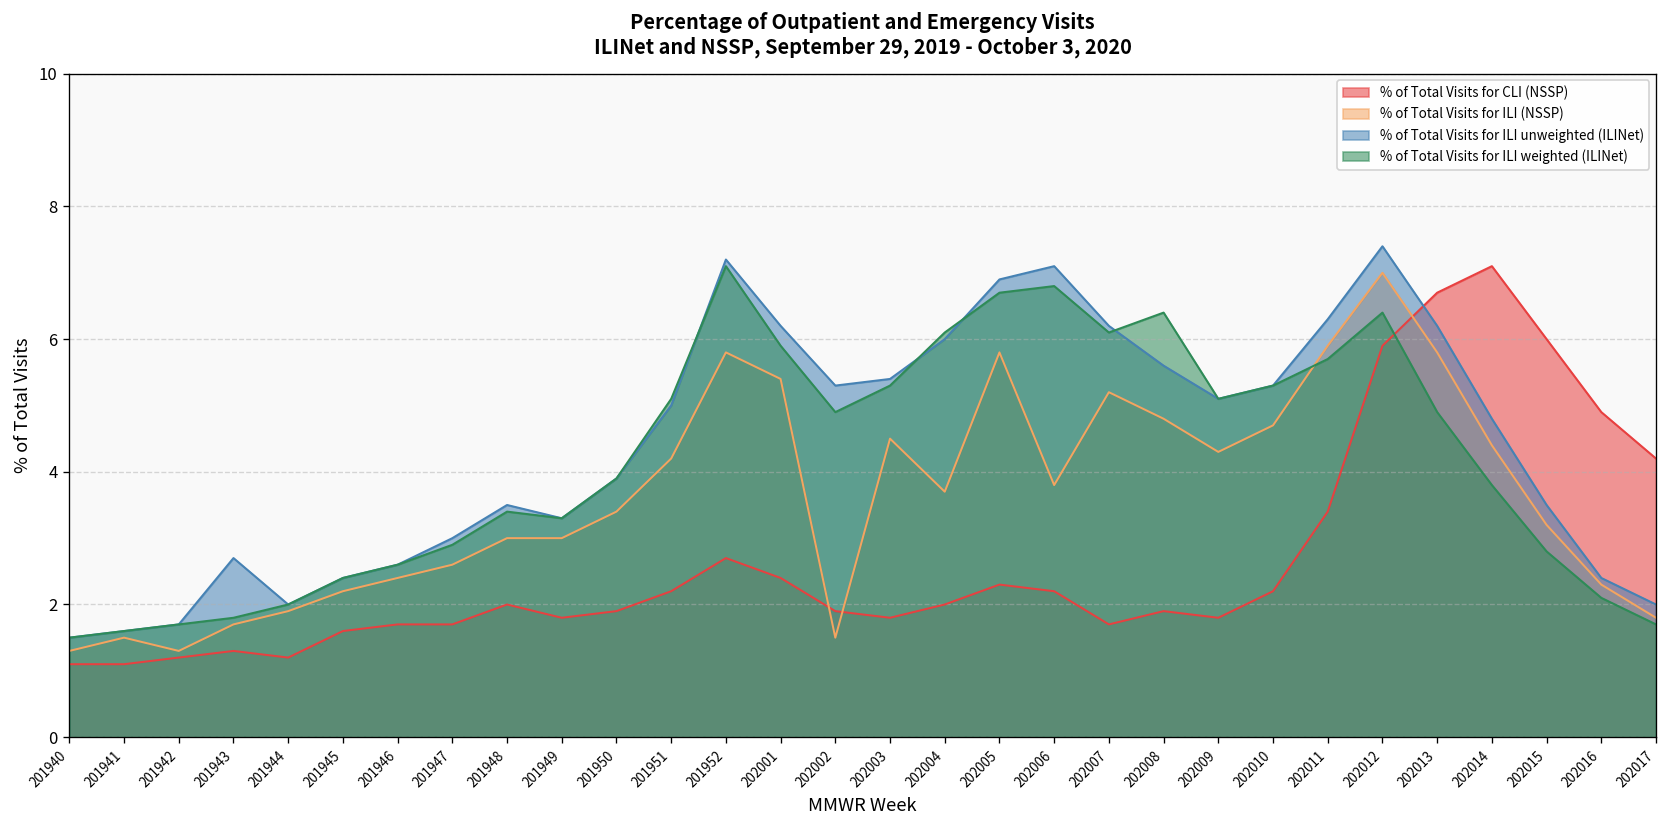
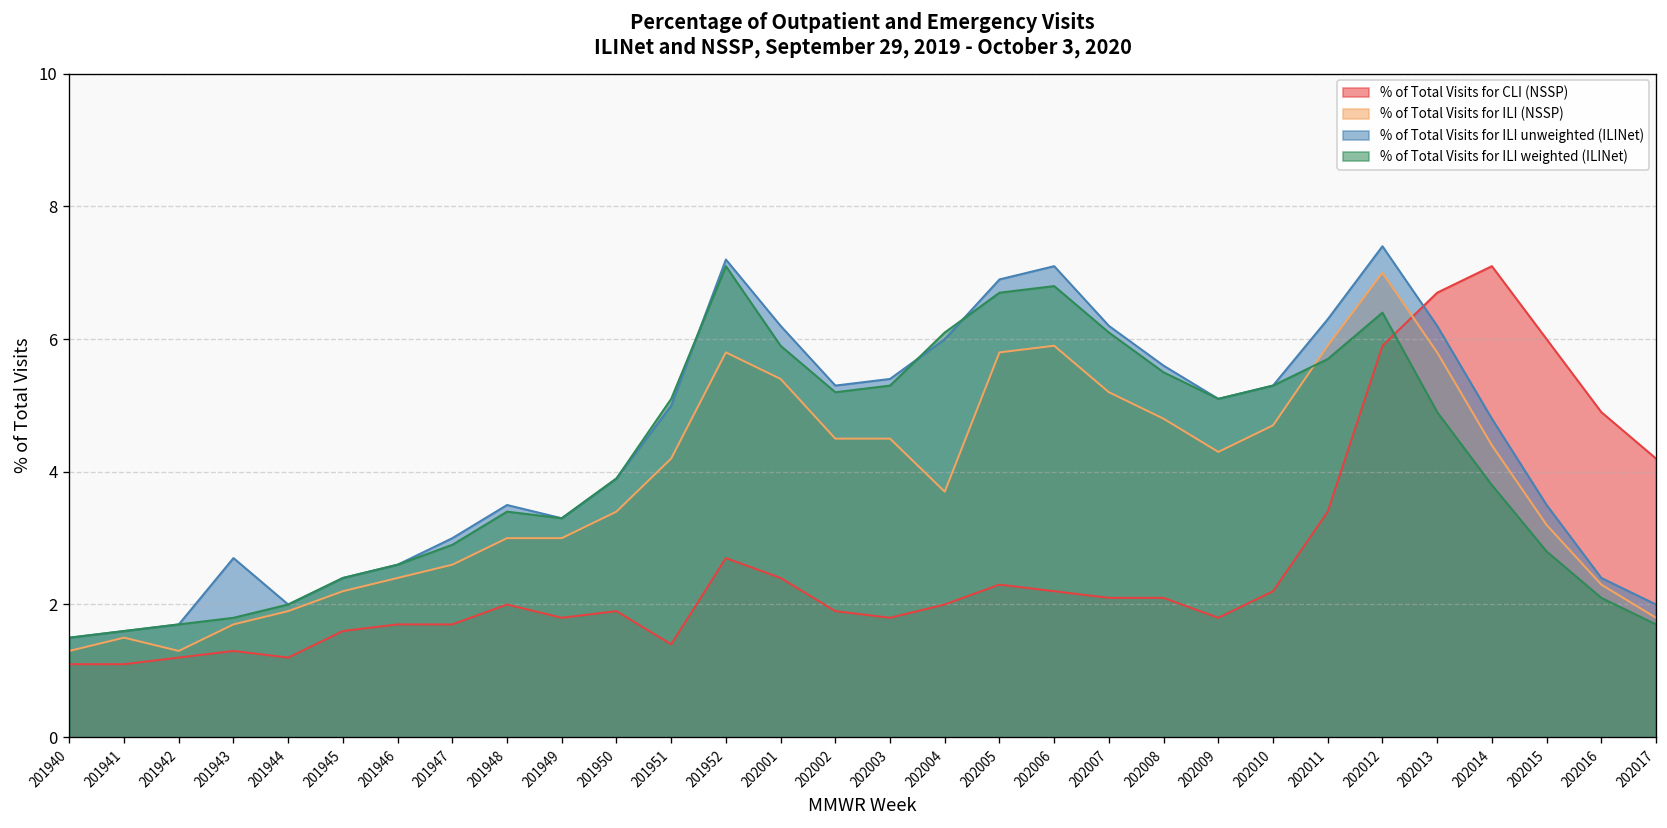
  {
    "% of Total Visits for CLI (NSSP)": {
      "201940": 1.1,
      "201941": 1.1,
      "201942": 1.2,
      "201943": 1.3,
      "201944": 1.2,
      "201945": 1.6,
      "201946": 1.7,
      "201947": 1.7,
      "201948": 2.0,
      "201949": 1.8,
      "201950": 1.9,
-     "201951": 2.2,
+     "201951": 1.4,
      "201952": 2.7,
      "202001": 2.4,
      "202002": 1.9,
      "202003": 1.8,
      "202004": 2.0,
      "202005": 2.3,
      "202006": 2.2,
-     "202007": 1.7,
-     "202008": 1.9,
+     "202007": 2.1,
+     "202008": 2.1,
      "202009": 1.8,
      "202010": 2.2,
      "202011": 3.4,
      "202012": 5.9,
      "202013": 6.7,
      "202014": 7.1,
      "202015": 6.0,
      "202016": 4.9,
      "202017": 4.2
    },
    "% of Total Visits for ILI (NSSP)": {
      "201940": 1.3,
      "201941": 1.5,
      "201942": 1.3,
      "201943": 1.7,
      "201944": 1.9,
      "201945": 2.2,
      "201946": 2.4,
      "201947": 2.6,
      "201948": 3.0,
      "201949": 3.0,
      "201950": 3.4,
      "201951": 4.2,
      "201952": 5.8,
      "202001": 5.4,
-     "202002": 1.5,
+     "202002": 4.5,
      "202003": 4.5,
      "202004": 3.7,
      "202005": 5.8,
-     "202006": 3.8,
+     "202006": 5.9,
      "202007": 5.2,
      "202008": 4.8,
      "202009": 4.3,
      "202010": 4.7,
      "202011": 5.9,
      "202012": 7.0,
      "202013": 5.8,
      "202014": 4.4,
      "202015": 3.2,
      "202016": 2.3,
      "202017": 1.8
    },
    "% of Total Visits for ILI unweighted (ILINet)": {
      "201943": 2.7,
      "201947": 3.0,
      "201948": 3.5,
      "201951": 5.0,
      "201952": 7.2,
      "202001": 6.2,
      "202002": 5.3,
      "202003": 5.4,
      "202004": 6.0,
      "202005": 6.9,
      "202006": 7.1,
      "202007": 6.2,
      "202008": 5.6,
      "202011": 6.3,
      "202012": 7.4,
      "202013": 6.2,
      "202014": 4.8,
      "202015": 3.5,
      "202016": 2.4,
      "202017": 2.0
    },
    "% of Total Visits for ILI weighted (ILINet)": {
      "201943": 1.8,
      "201947": 2.9,
      "201948": 3.4,
      "201951": 5.1,
      "201952": 7.1,
      "202001": 5.9,
-     "202002": 4.9,
+     "202002": 5.2,
      "202003": 5.3,
      "202004": 6.1,
      "202005": 6.7,
      "202006": 6.8,
      "202007": 6.1,
-     "202008": 6.4,
+     "202008": 5.5,
      "202011": 5.7,
      "202012": 6.4,
      "202013": 4.9,
      "202014": 3.8,
      "202015": 2.8,
      "202016": 2.1,
      "202017": 1.7
    }
  }
